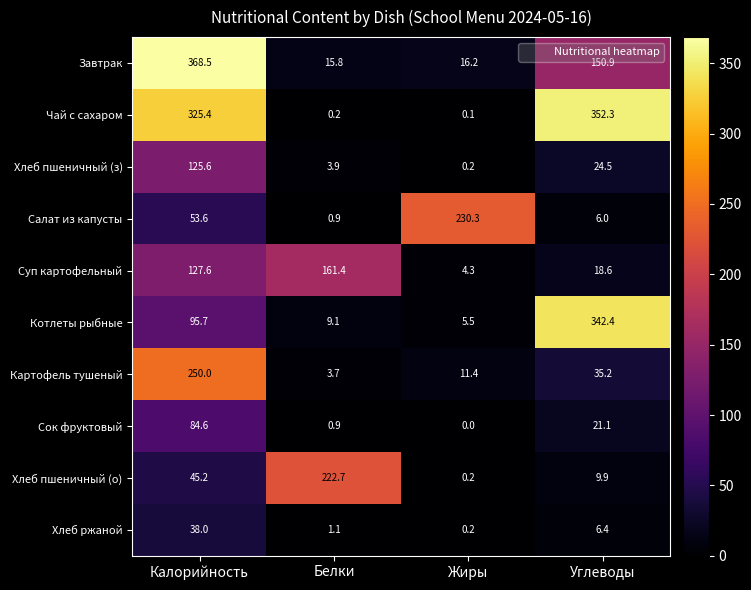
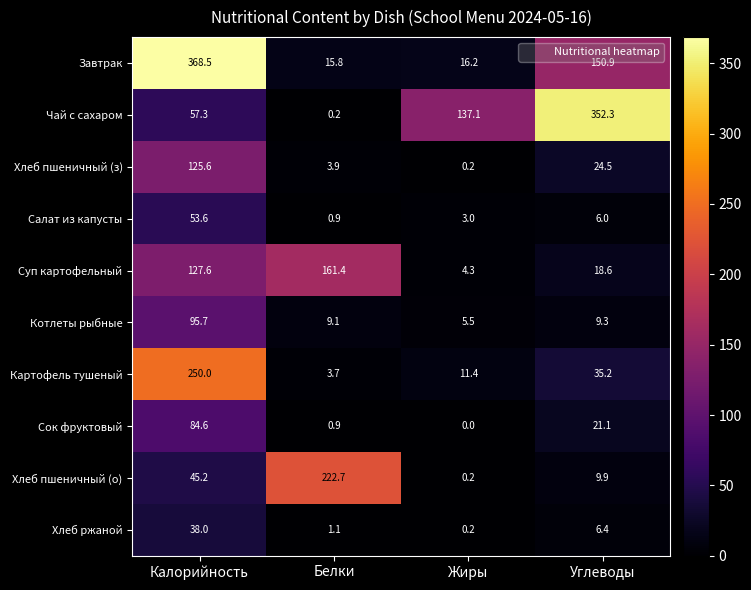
  {
    "Завтрак": {
      "Калорийность": 368.5,
      "Белки": 15.8,
      "Жиры": 16.2
    },
    "Чай с сахаром": {
-     "Калорийность": 325.4,
+     "Калорийность": 57.3,
      "Белки": 0.2,
-     "Жиры": 0.1,
+     "Жиры": 137.1,
      "Углеводы": 352.3
    },
    "Хлеб пшеничный (з)": {
      "Калорийность": 125.6,
      "Белки": 3.9,
      "Жиры": 0.2,
      "Углеводы": 24.5
    },
    "Салат из капусты": {
      "Калорийность": 53.6,
      "Белки": 0.9,
-     "Жиры": 230.3,
+     "Жиры": 3.0,
      "Углеводы": 6.0
    },
    "Суп картофельный": {
      "Калорийность": 127.6,
      "Белки": 161.4,
      "Жиры": 4.3,
      "Углеводы": 18.6
    },
    "Котлеты рыбные": {
      "Калорийность": 95.7,
      "Белки": 9.1,
      "Жиры": 5.5,
-     "Углеводы": 342.4
+     "Углеводы": 9.3
    },
    "Картофель тушеный": {
      "Калорийность": 250.0,
      "Белки": 3.7,
      "Жиры": 11.4,
      "Углеводы": 35.2
    },
    "Сок фруктовый": {
      "Калорийность": 84.6,
      "Белки": 0.9,
      "Жиры": 0.0,
      "Углеводы": 21.1
    },
    "Хлеб пшеничный (о)": {
      "Калорийность": 45.2,
      "Белки": 222.7,
      "Жиры": 0.2,
      "Углеводы": 9.9
    },
    "Хлеб ржаной": {
      "Калорийность": 38.0,
      "Белки": 1.1,
      "Жиры": 0.2,
      "Углеводы": 6.4
    }
  }
